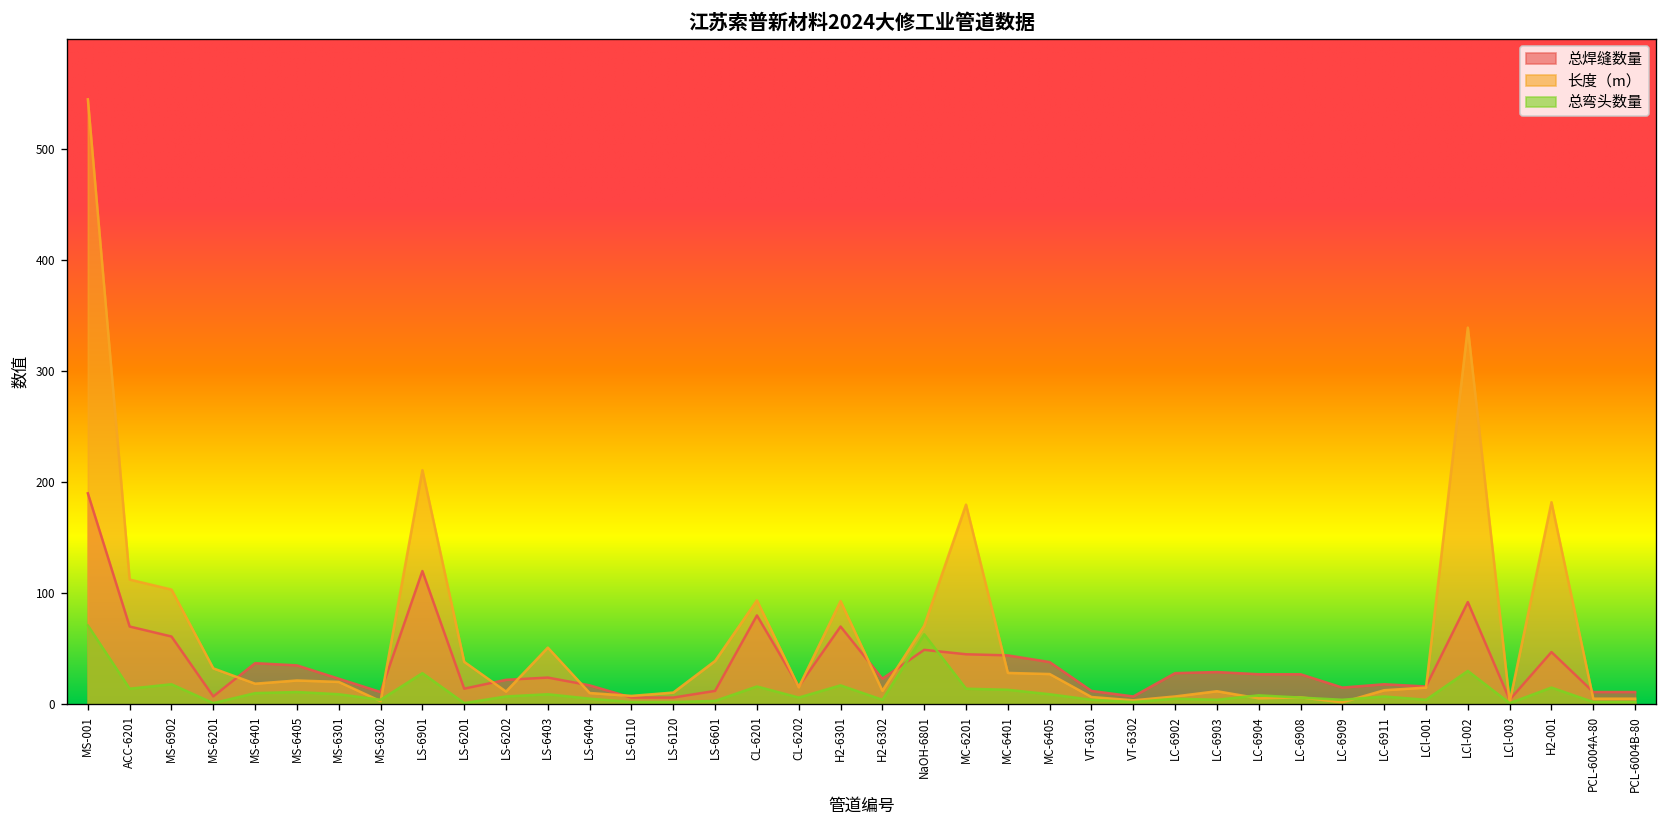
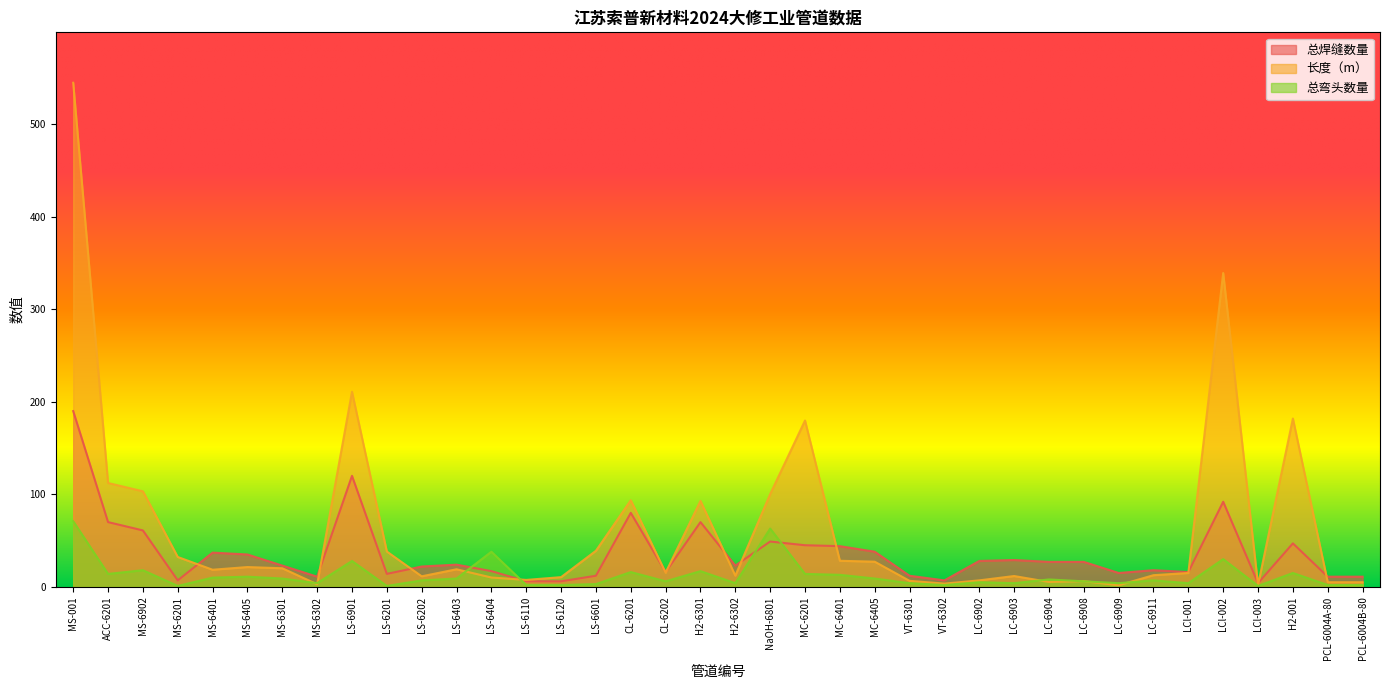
  {
    "总焊缝数量": {
      "MS-001": 190,
      "ACC-6201": 70,
      "MS-6902": 60,
      "MS-6201": 10,
      "MS-6401": 40,
      "MS-6405": 40,
      "MS-6301": 20,
      "MS-6302": 10,
      "LS-6901": 120,
      "LS-6201": 10,
      "LS-6202": 20,
      "LS-6403": 20,
      "LS-6404": 20,
      "LS-6120": 10,
      "LS-6601": 10,
      "CL-6201": 80,
      "H2-6301": 70,
      "H2-6302": 20,
      "NaOH-6801": 50,
      "MC-6201": 50,
      "MC-6401": 40,
      "MC-6405": 40,
      "VT-6301": 10,
      "VT-6302": 10,
      "LC-6902": 30,
      "LC-6903": 30,
      "LC-6904": 30,
      "LC-6908": 30,
      "LC-6909": 20,
      "LC-6911": 20,
      "LCl-002": 90,
      "H2-001": 50,
      "PCL-6004A-80": 10,
      "PCL-6004B-80": 10
    },
    "长度（m）": {
      "MS-001": 550,
      "ACC-6201": 110,
      "MS-6902": 100,
      "MS-6201": 30,
      "MS-6401": 20,
      "MS-6405": 20,
      "MS-6301": 20,
      "LS-6901": 210,
      "LS-6201": 40,
      "LS-6202": 10,
-     "LS-6403": 50,
+     "LS-6403": 20,
      "LS-6404": 10,
      "LS-6120": 10,
      "LS-6601": 40,
      "CL-6201": 90,
      "H2-6301": 90,
      "H2-6302": 10,
-     "NaOH-6801": 70,
+     "NaOH-6801": 100,
      "MC-6201": 180,
      "MC-6401": 30,
      "MC-6405": 30,
      "LC-6903": 10,
      "LC-6911": 10,
      "LCl-002": 340,
      "H2-001": 180,
      "PCL-6004A-80": 10,
      "PCL-6004B-80": 10
    },
    "总弯头数量": {
      "MS-001": 70,
      "ACC-6201": 10,
      "MS-6902": 20,
      "MS-6201": 0,
      "MS-6401": 10,
      "MS-6405": 10,
      "MS-6301": 10,
      "LS-6901": 30,
      "LS-6201": 0,
      "LS-6202": 10,
      "LS-6403": 10,
-     "LS-6404": 10,
+     "LS-6404": 40,
      "LS-6110": 0,
      "LS-6120": 0,
      "LS-6601": 0,
      "CL-6201": 20,
      "CL-6202": 10,
      "H2-6301": 20,
      "H2-6302": 0,
      "NaOH-6801": 60,
      "MC-6201": 10,
      "MC-6401": 10,
      "MC-6405": 10,
      "LC-6903": 0,
      "LC-6911": 10,
      "LCl-001": 0,
      "LCl-002": 30,
      "H2-001": 20,
      "PCL-6004A-80": 0,
      "PCL-6004B-80": 0
    }
  }
